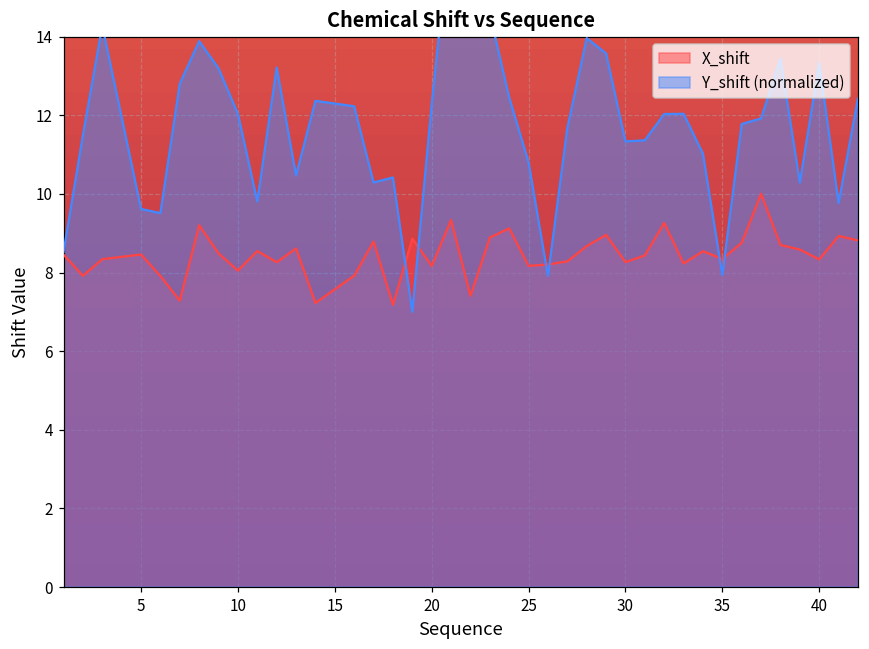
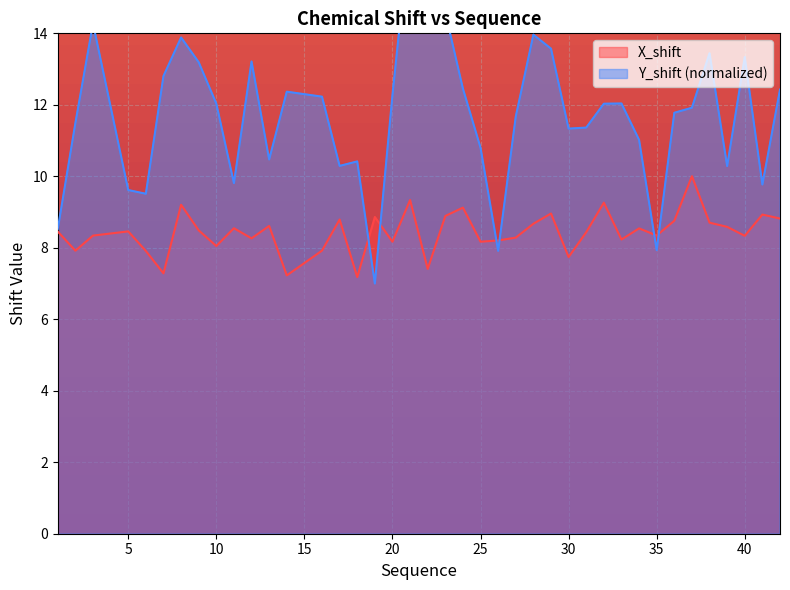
  {
    "X_shift": {
      "5": 8.5,
      "10": 8.1,
      "20": 8.2,
      "25": 8.2,
-     "30": 8.3,
+     "30": 7.7,
      "35": 8.3,
      "40": 8.3
    },
    "Y_shift (normalized)": {
      "5": 9.6,
      "10": 12.0,
      "20": 12.3,
      "25": 10.8,
      "30": 11.3,
      "35": 7.9
    }
  }
